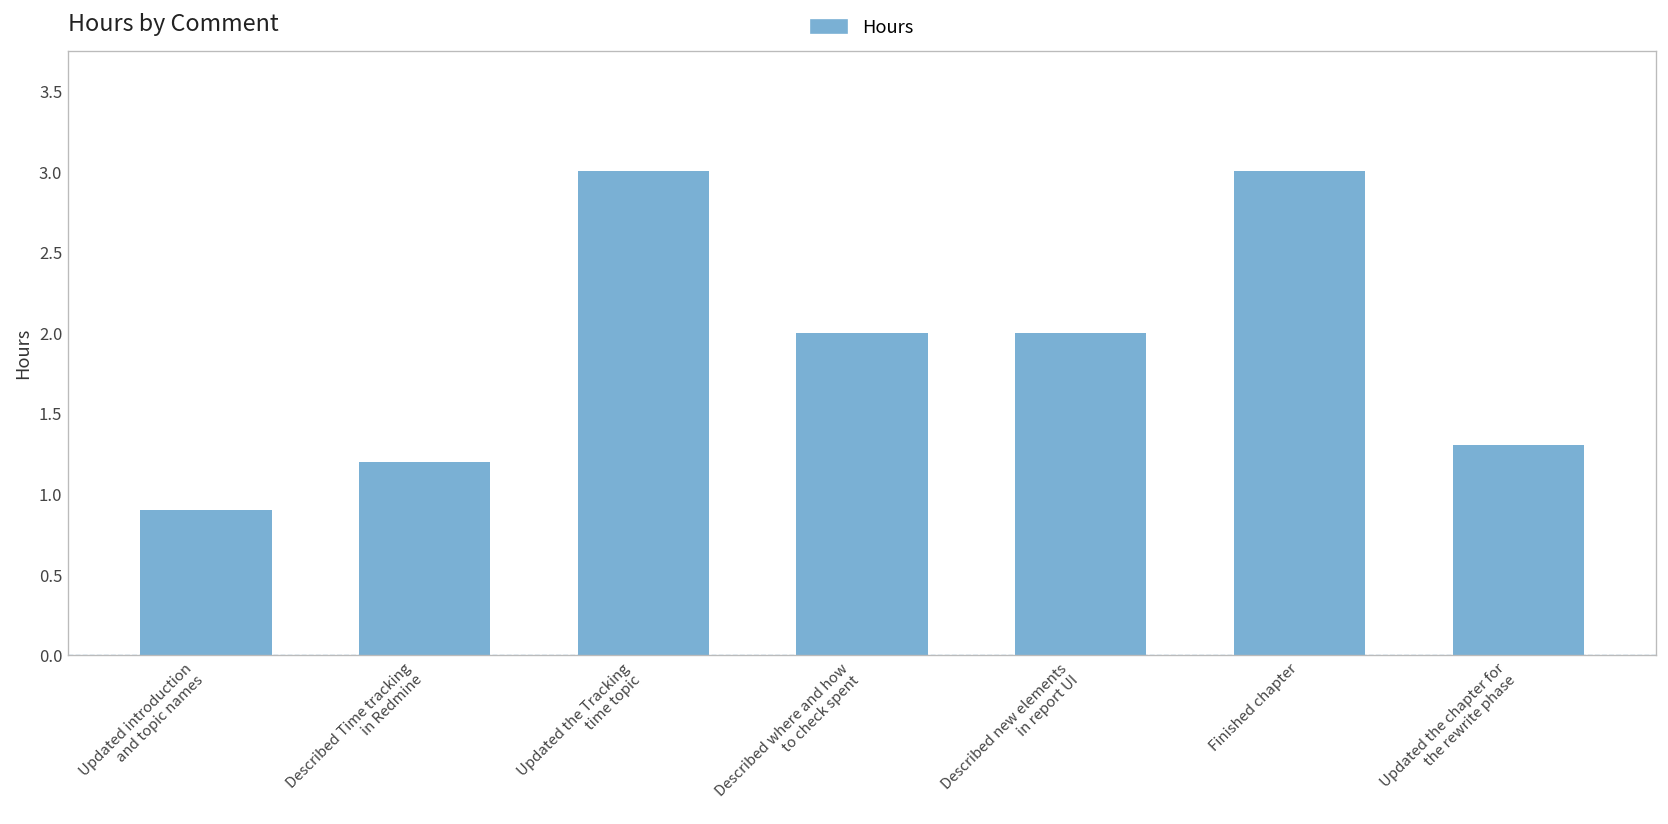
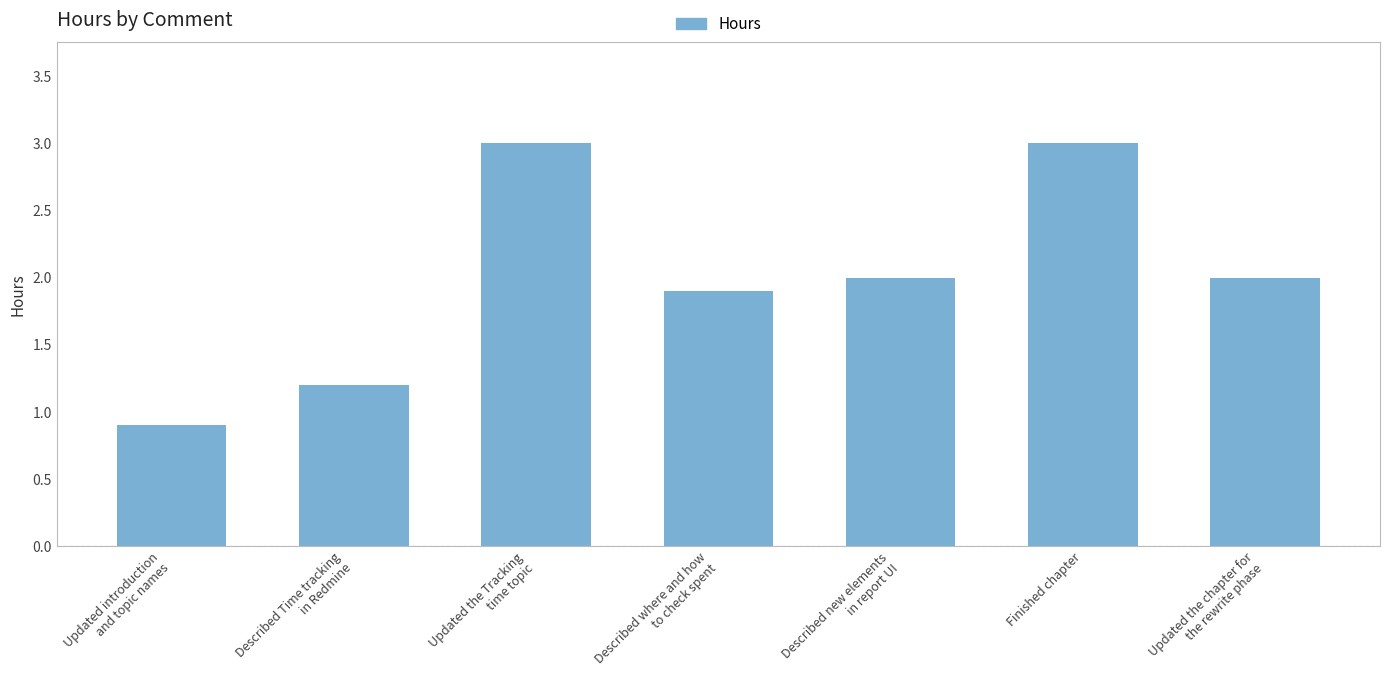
  {
    "Updated introduction and topic names": 0.9,
    "Described Time tracking in Redmine": 1.2,
    "Updated the Tracking time topic": 3.0,
-   "Described where and how to check spent": 2.0,
+   "Described where and how to check spent": 1.9,
    "Described new elements in report UI": 2.0,
    "Finished chapter": 3.0,
-   "Updated the chapter for the rewrite phase": 1.3
+   "Updated the chapter for the rewrite phase": 2.0
  }
